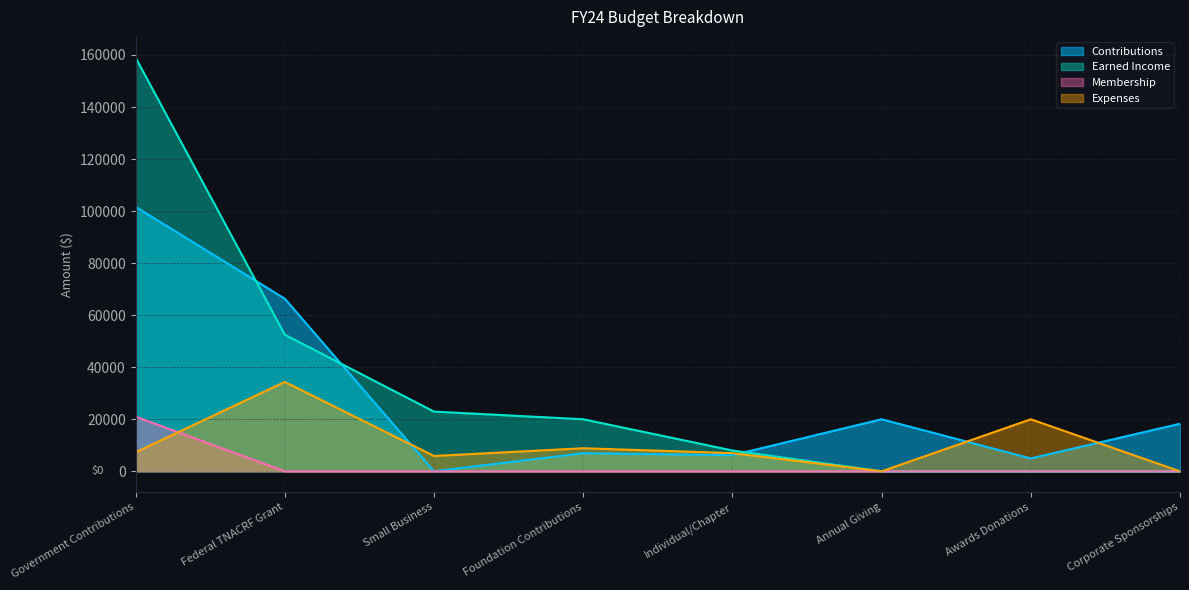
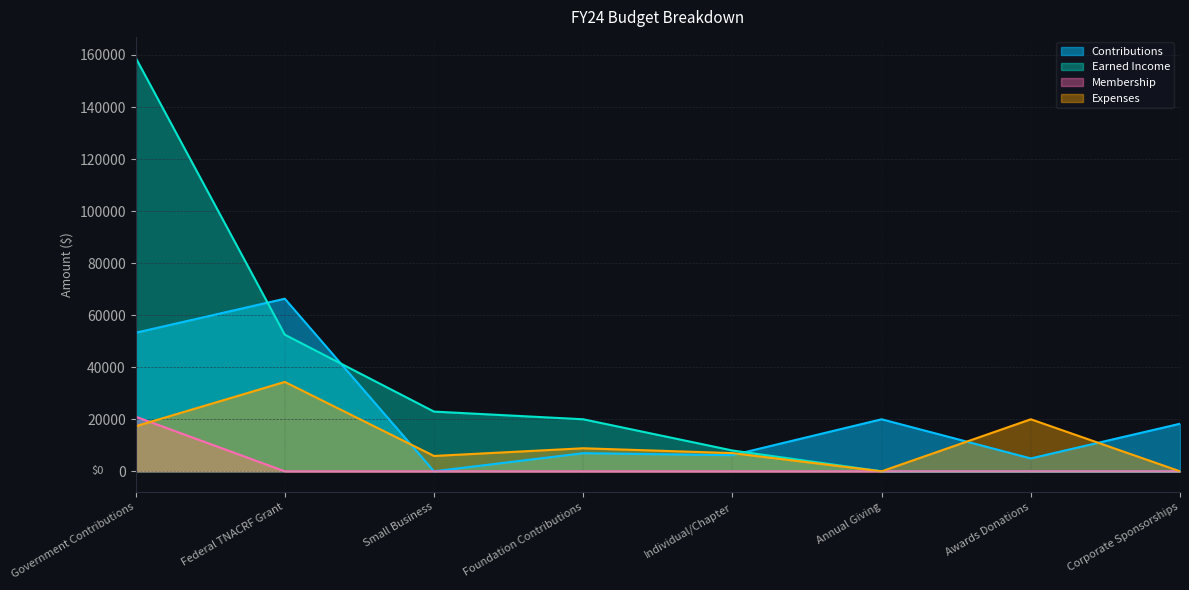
  {
    "Contributions": {
-     "Government Contributions": 102000,
+     "Government Contributions": 53000,
      "Federal TNACRF Grant": 66000,
      "Foundation Contributions": 7000,
      "Annual Giving": 20000,
      "Awards Donations": 5000,
      "Corporate Sponsorships": 18000
    },
    "Earned Income": {
      "Government Contributions": 159000,
      "Federal TNACRF Grant": 53000,
      "Small Business": 23000,
      "Foundation Contributions": 20000,
      "Individual/Chapter": 8000
    },
    "Membership": {
      "Government Contributions": 21000,
      "Federal TNACRF Grant": 0,
      "Foundation Contributions": 0,
      "Individual/Chapter": 0
    },
    "Expenses": {
-     "Government Contributions": 7000,
+     "Government Contributions": 17000,
      "Federal TNACRF Grant": 34000,
      "Small Business": 6000,
      "Foundation Contributions": 9000,
      "Awards Donations": 20000
    }
  }
